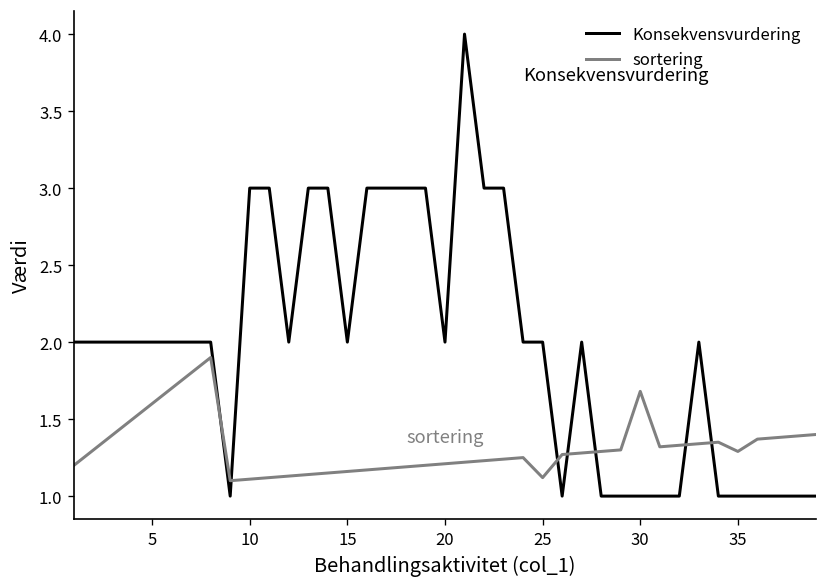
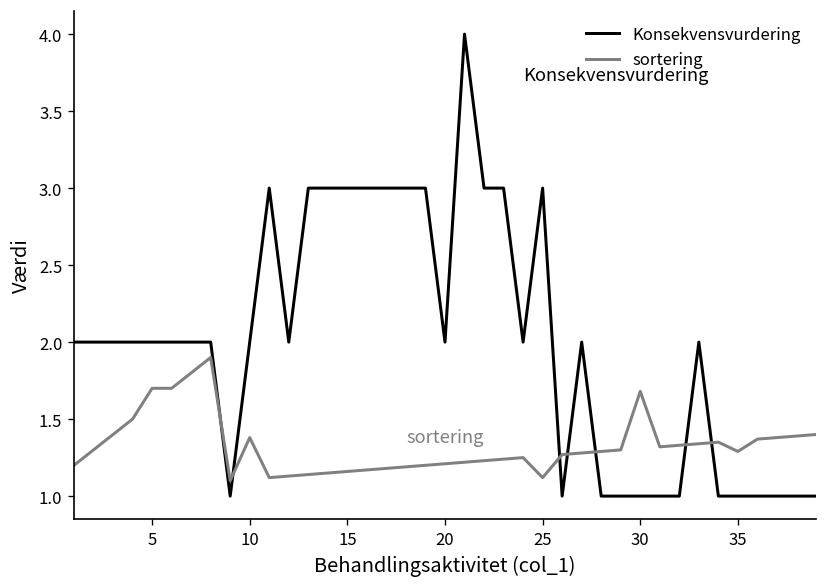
  {
    "Konsekvensvurdering": {
      "5": 2,
-     "10": 3,
-     "15": 2,
+     "10": 2,
+     "15": 3,
      "20": 2,
-     "25": 2,
+     "25": 3,
      "30": 1,
      "35": 1
    },
    "sortering": {
-     "5": 1.6,
-     "10": 1.11,
+     "5": 1.7,
+     "10": 1.38,
      "15": 1.16,
      "20": 1.21,
      "25": 1.12,
      "30": 1.68,
      "35": 1.29
    }
  }
